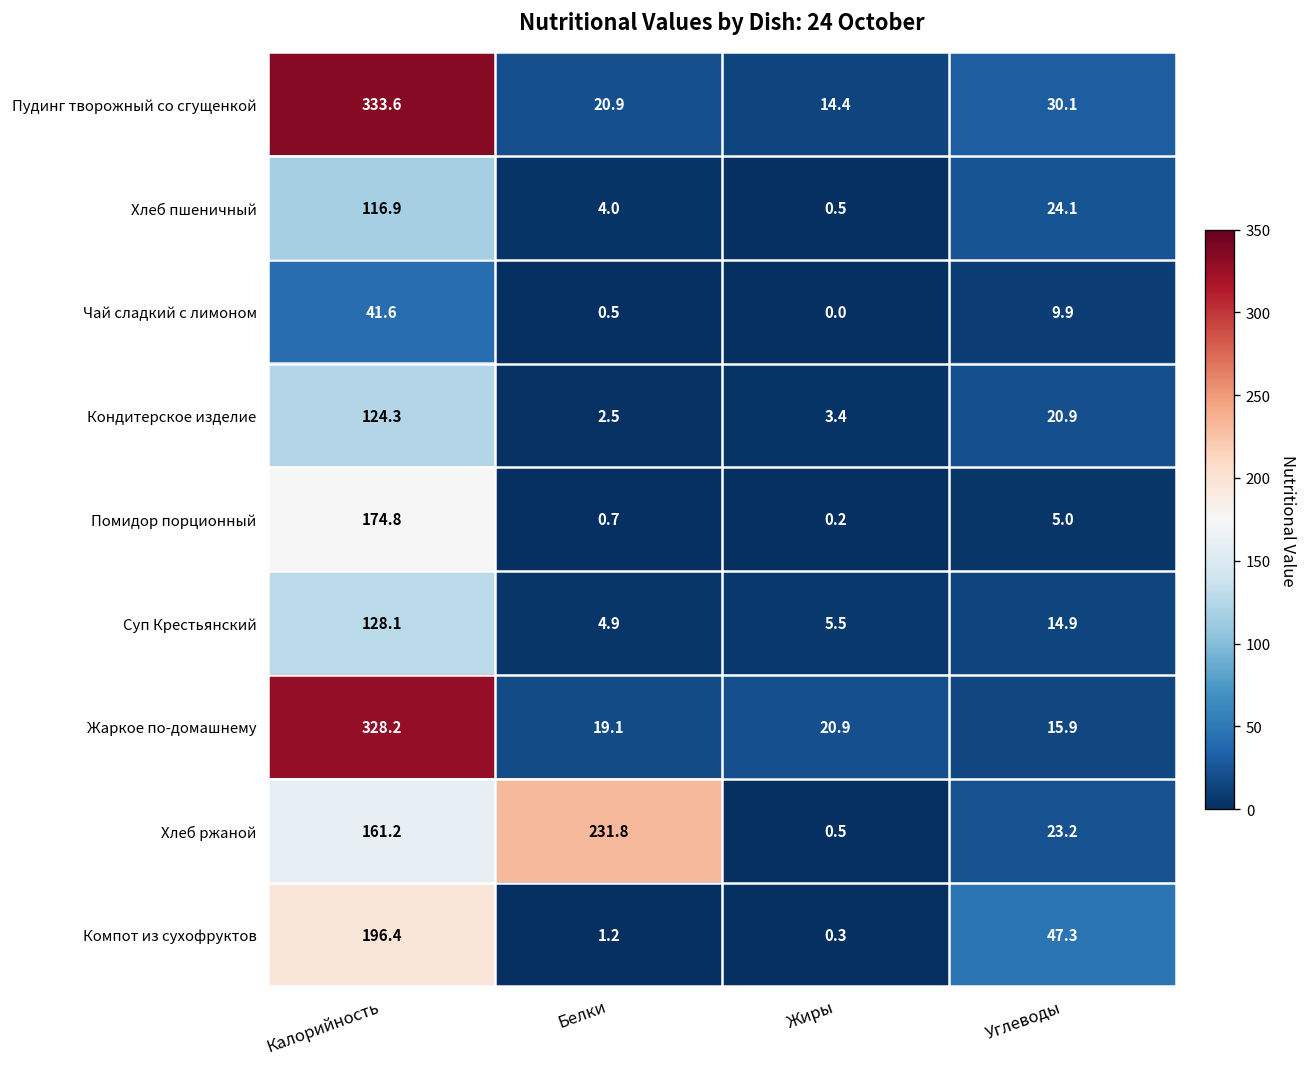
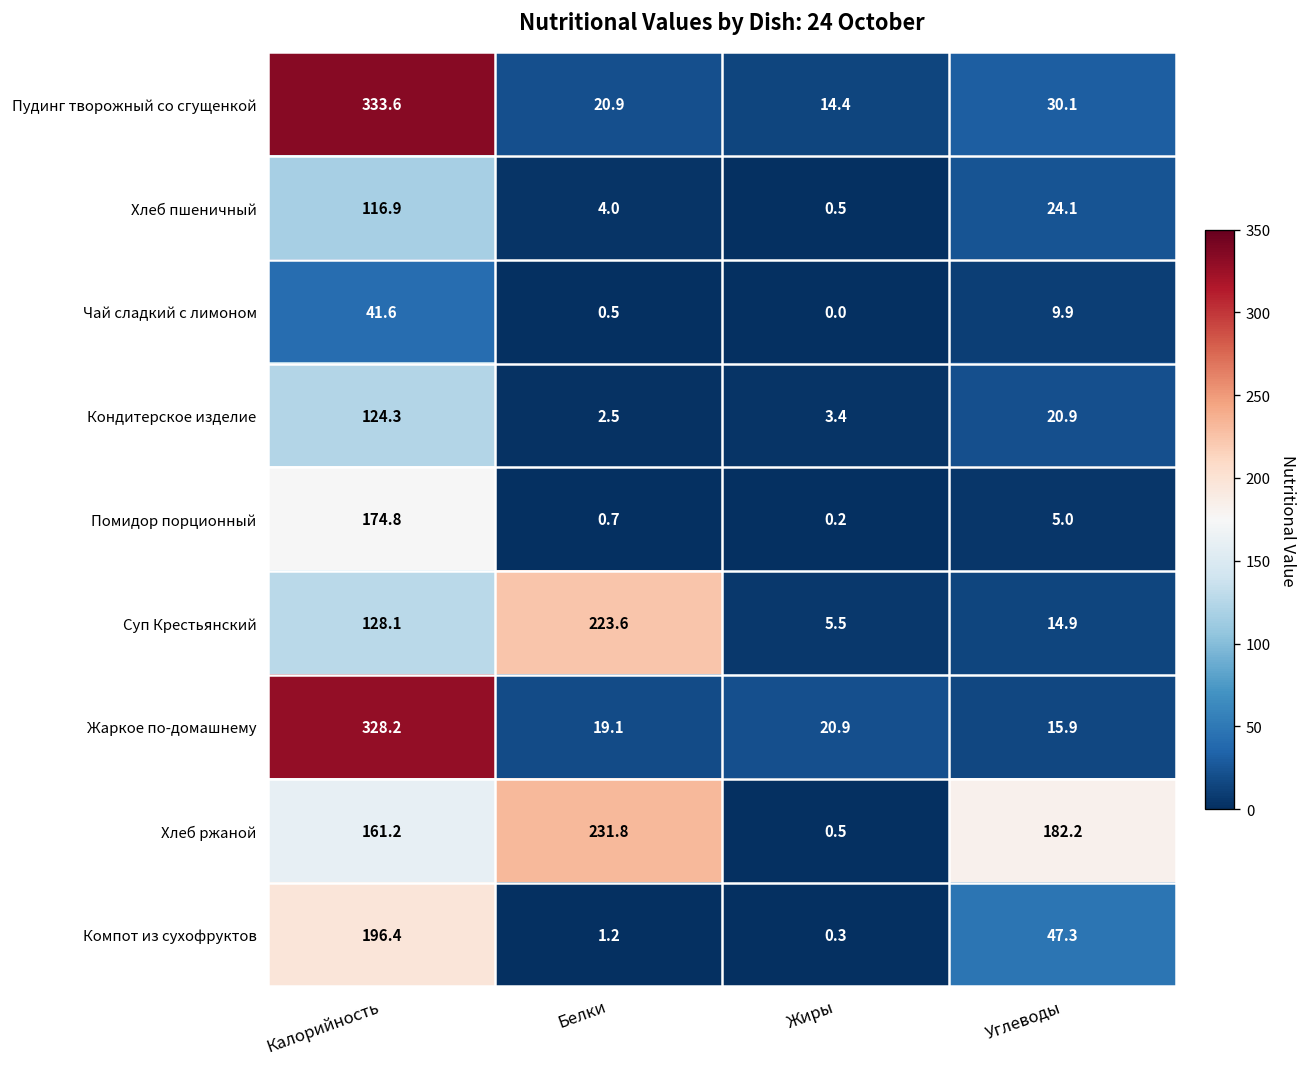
  {
    "Пудинг творожный со сгущенкой": {
      "Калорийность": 333.6,
      "Белки": 20.9,
      "Жиры": 14.4,
      "Углеводы": 30.1
    },
    "Хлеб пшеничный": {
      "Калорийность": 116.9,
      "Белки": 4.0,
      "Жиры": 0.5,
      "Углеводы": 24.1
    },
    "Чай сладкий с лимоном": {
      "Калорийность": 41.6,
      "Белки": 0.5,
      "Жиры": 0.0,
      "Углеводы": 9.9
    },
    "Кондитерское изделие": {
      "Калорийность": 124.3,
      "Белки": 2.5,
      "Жиры": 3.4,
      "Углеводы": 20.9
    },
    "Помидор порционный": {
      "Калорийность": 174.8,
      "Белки": 0.7,
      "Жиры": 0.2,
      "Углеводы": 5.0
    },
    "Суп Крестьянский": {
      "Калорийность": 128.1,
-     "Белки": 4.9,
+     "Белки": 223.6,
      "Жиры": 5.5,
      "Углеводы": 14.9
    },
    "Жаркое по-домашнему": {
      "Калорийность": 328.2,
      "Белки": 19.1,
      "Жиры": 20.9,
      "Углеводы": 15.9
    },
    "Хлеб ржаной": {
      "Калорийность": 161.2,
      "Белки": 231.8,
      "Жиры": 0.5,
-     "Углеводы": 23.2
+     "Углеводы": 182.2
    },
    "Компот из сухофруктов": {
      "Калорийность": 196.4,
      "Белки": 1.2,
      "Жиры": 0.3,
      "Углеводы": 47.3
    }
  }
